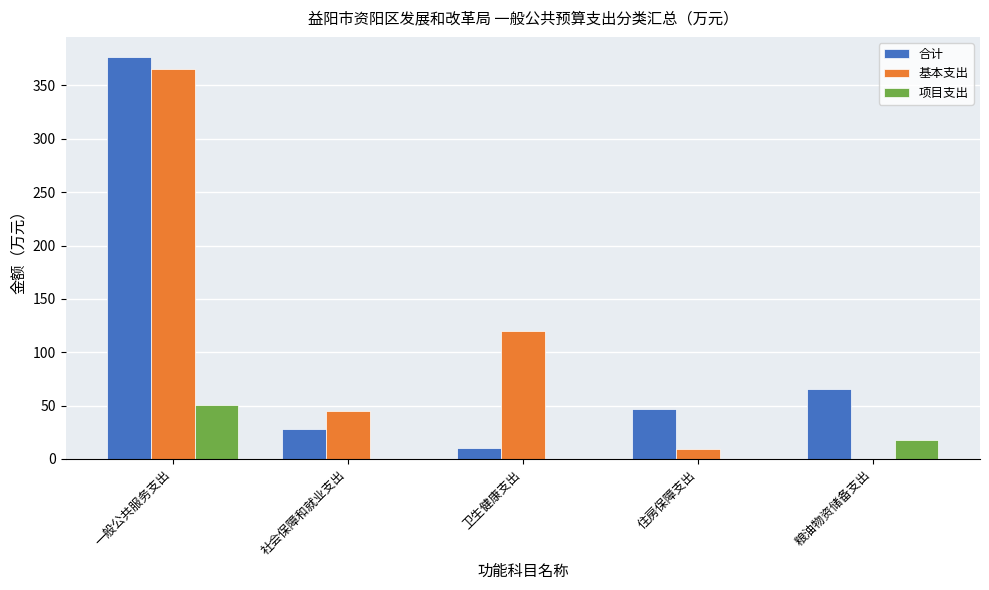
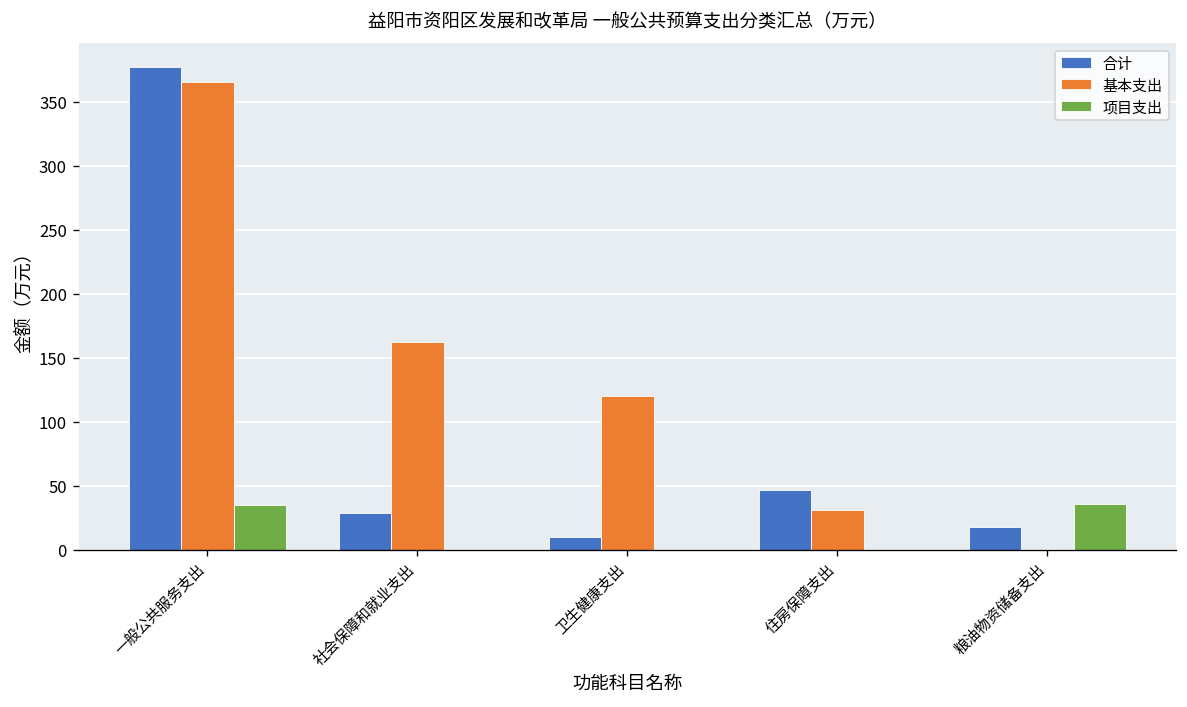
  {
    "合计": {
      "一般公共服务支出": 377,
      "社会保障和就业支出": 29,
      "卫生健康支出": 10,
      "住房保障支出": 47,
-     "粮油物资储备支出": 65
+     "粮油物资储备支出": 18
    },
    "基本支出": {
      "一般公共服务支出": 366,
-     "社会保障和就业支出": 45,
+     "社会保障和就业支出": 162,
      "卫生健康支出": 120,
-     "住房保障支出": 9,
+     "住房保障支出": 31,
      "粮油物资储备支出": 0
    },
    "项目支出": {
-     "一般公共服务支出": 51,
+     "一般公共服务支出": 35,
      "社会保障和就业支出": 0,
      "卫生健康支出": 0,
      "住房保障支出": 0,
-     "粮油物资储备支出": 18
+     "粮油物资储备支出": 36
    }
  }
